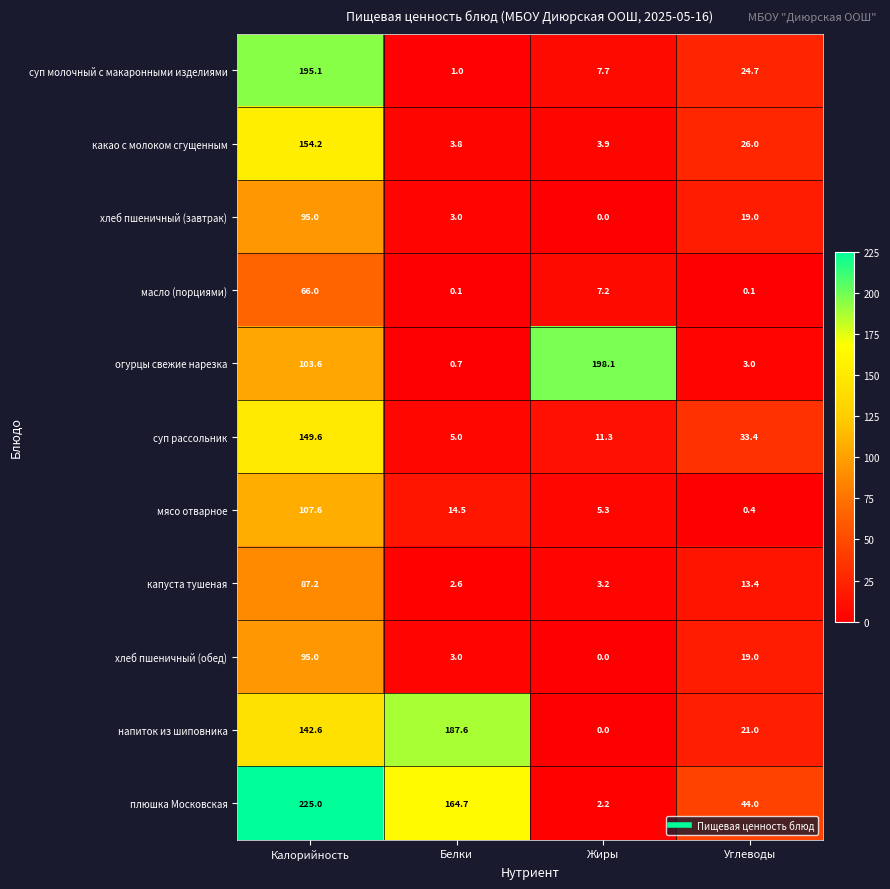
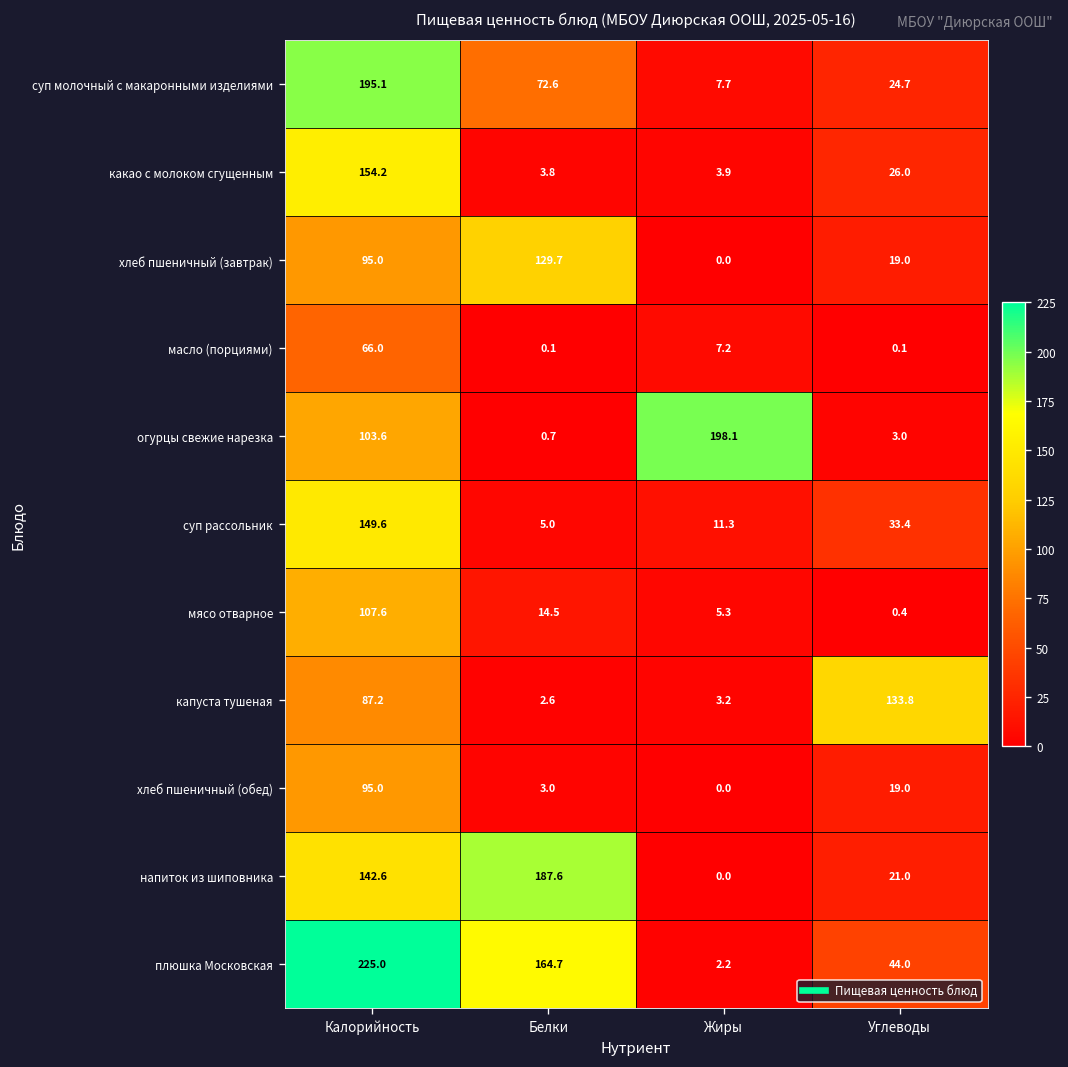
  {
    "суп молочный с макаронными изделиями": {
      "Калорийность": 195.1,
-     "Белки": 1.0,
+     "Белки": 72.6,
      "Жиры": 7.7,
      "Углеводы": 24.7
    },
    "какао с молоком сгущенным": {
      "Калорийность": 154.2,
      "Белки": 3.8,
      "Жиры": 3.9,
      "Углеводы": 26.0
    },
    "хлеб пшеничный (завтрак)": {
      "Калорийность": 95.0,
-     "Белки": 3.0,
+     "Белки": 129.7,
      "Жиры": 0.0,
      "Углеводы": 19.0
    },
    "масло (порциями)": {
      "Калорийность": 66.0,
      "Белки": 0.1,
      "Жиры": 7.2,
      "Углеводы": 0.1
    },
    "огурцы свежие нарезка": {
      "Калорийность": 103.6,
      "Белки": 0.7,
      "Жиры": 198.1,
      "Углеводы": 3.0
    },
    "суп рассольник": {
      "Калорийность": 149.6,
      "Белки": 5.0,
      "Жиры": 11.3,
      "Углеводы": 33.4
    },
    "мясо отварное": {
      "Калорийность": 107.6,
      "Белки": 14.5,
      "Жиры": 5.3,
      "Углеводы": 0.4
    },
    "капуста тушеная": {
      "Калорийность": 87.2,
      "Белки": 2.6,
      "Жиры": 3.2,
-     "Углеводы": 13.4
+     "Углеводы": 133.8
    },
    "хлеб пшеничный (обед)": {
      "Калорийность": 95.0,
      "Белки": 3.0,
      "Жиры": 0.0,
      "Углеводы": 19.0
    },
    "напиток из шиповника": {
      "Калорийность": 142.6,
      "Белки": 187.6,
      "Жиры": 0.0,
      "Углеводы": 21.0
    },
    "плюшка Московская": {
      "Калорийность": 225.0,
      "Белки": 164.7,
      "Жиры": 2.2,
      "Углеводы": 44.0
    }
  }
